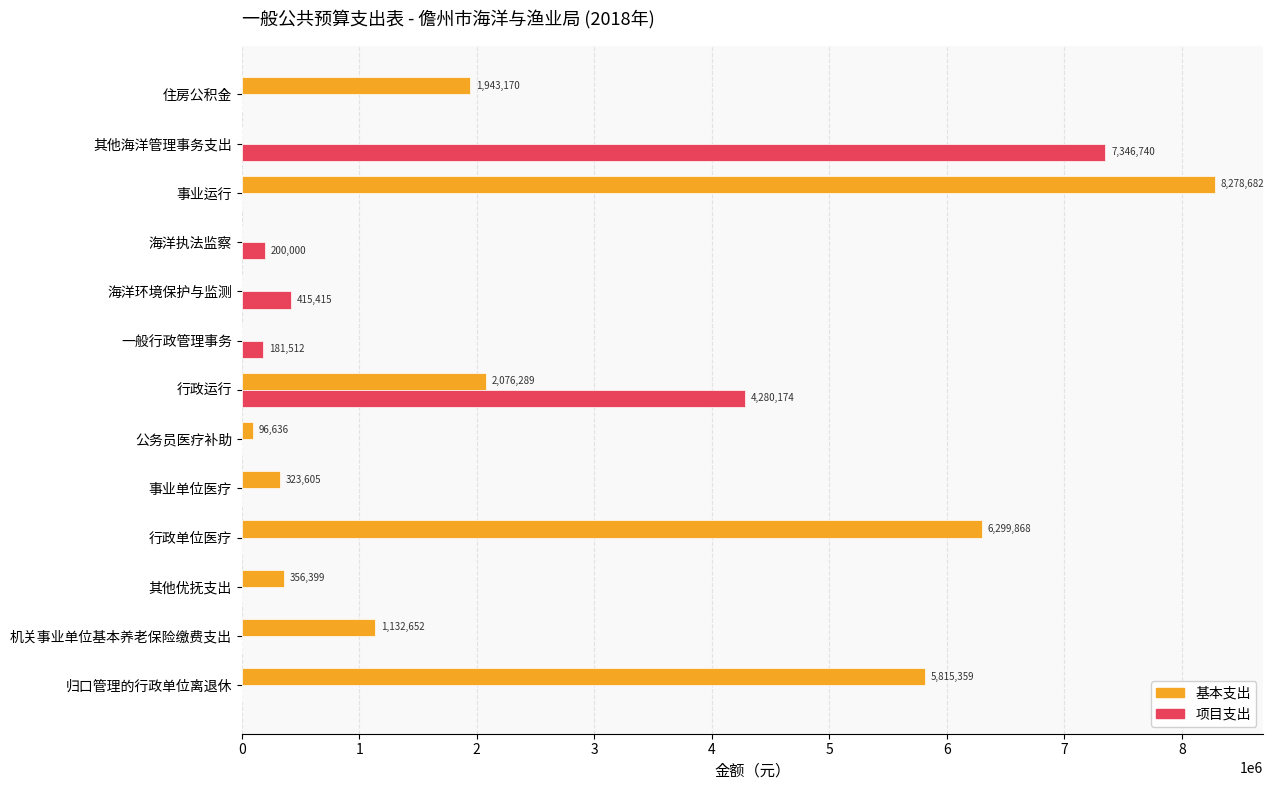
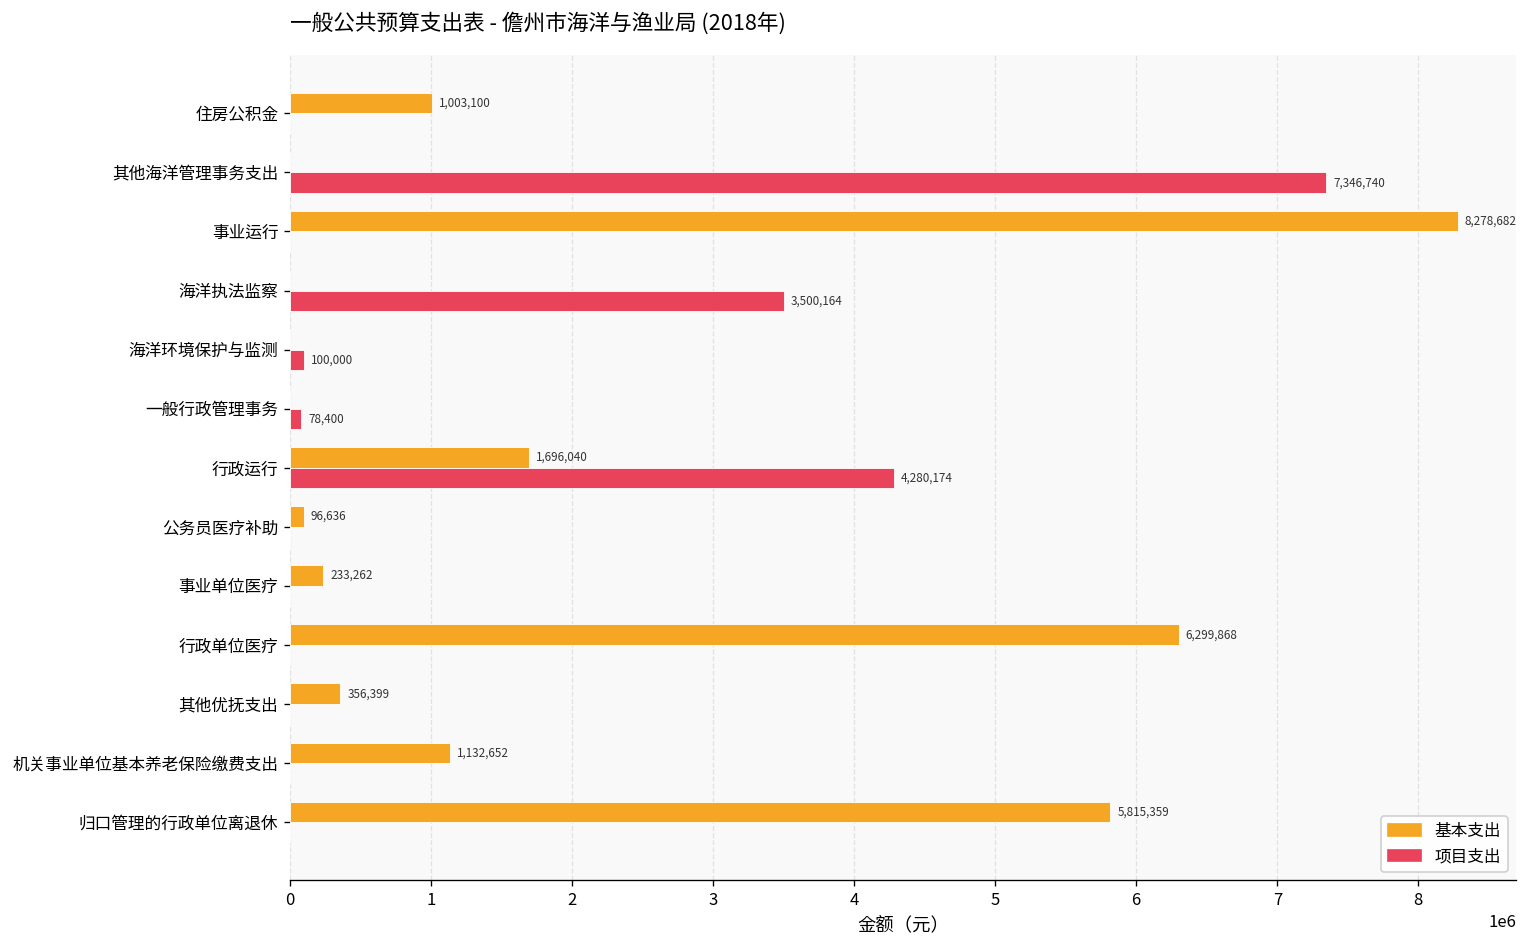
  {
    "基本支出": {
-     "住房公积金": "1,943,170",
+     "住房公积金": "1,003,100",
      "事业运行": "8,278,682",
-     "行政运行": "2,076,289",
+     "行政运行": "1,696,040",
      "公务员医疗补助": "96,636",
-     "事业单位医疗": "323,605",
+     "事业单位医疗": "233,262",
      "行政单位医疗": "6,299,868",
      "其他优抚支出": "356,399",
      "机关事业单位基本养老保险缴费支出": "1,132,652",
      "归口管理的行政单位离退休": "5,815,359"
    },
    "项目支出": {
      "其他海洋管理事务支出": "7,346,740",
-     "海洋执法监察": "200,000",
-     "海洋环境保护与监测": "415,415",
-     "一般行政管理事务": "181,512",
+     "海洋执法监察": "3,500,164",
+     "海洋环境保护与监测": "100,000",
+     "一般行政管理事务": "78,400",
      "行政运行": "4,280,174"
    }
  }
